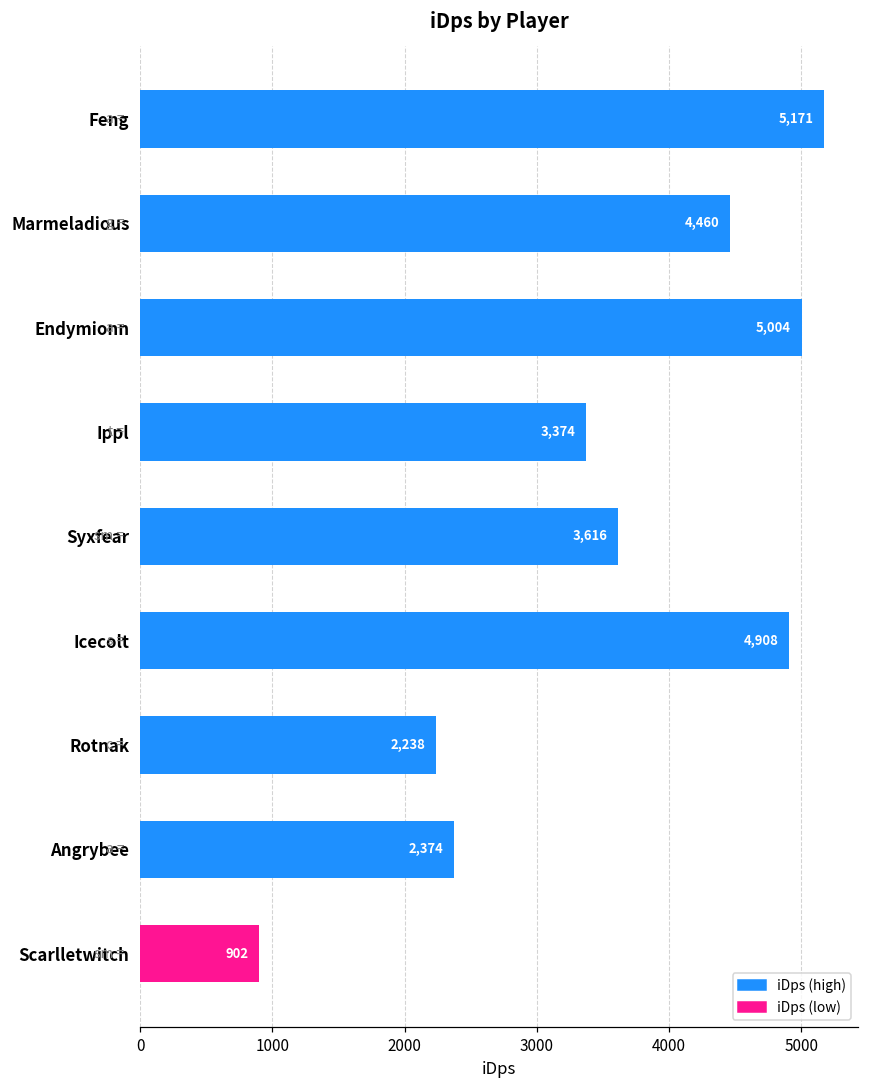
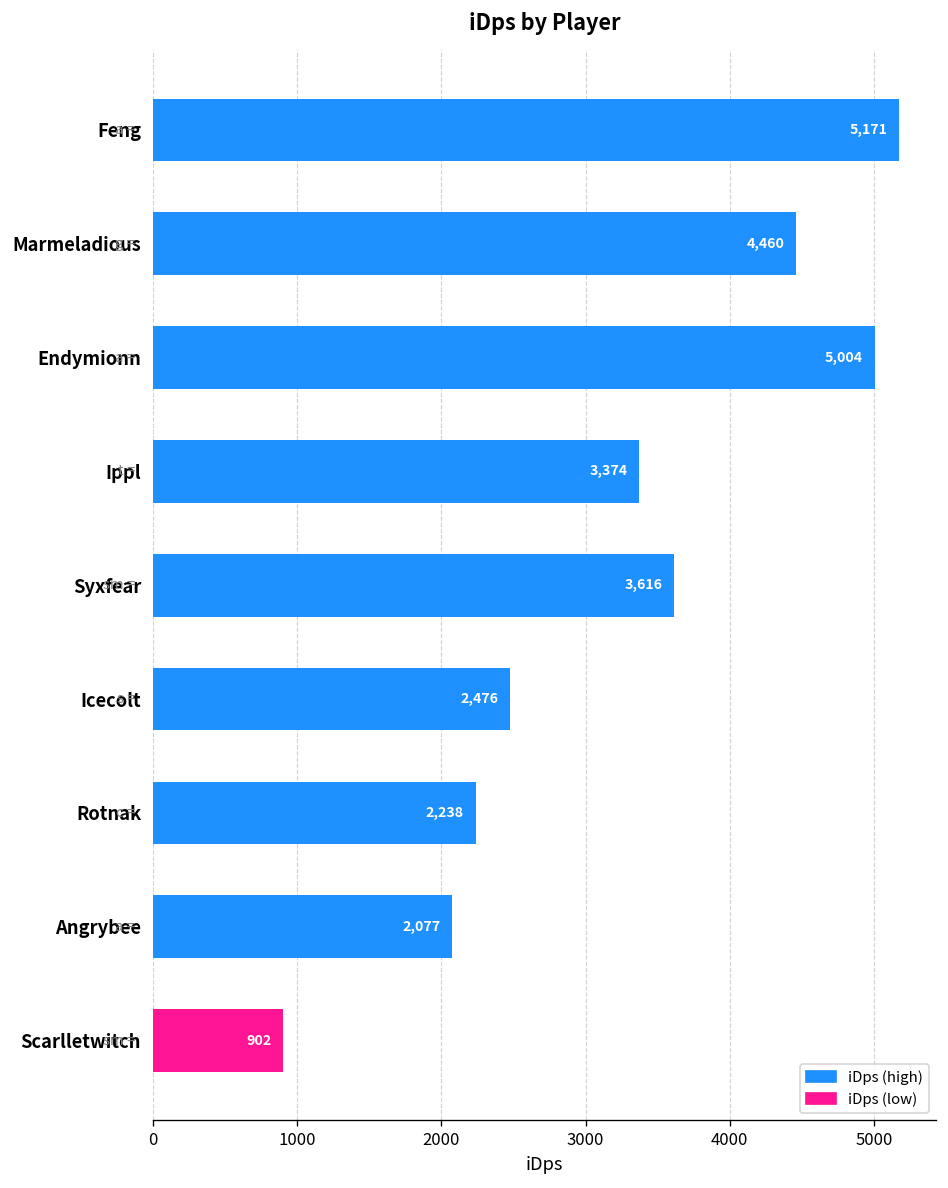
  {
    "Feng": "5,171",
    "Marmeladious": "4,460",
    "Endymionn": "5,004",
    "Ippl": "3,374",
    "Syxfear": "3,616",
-   "Icecolt": "4,908",
+   "Icecolt": "2,476",
    "Rotnak": "2,238",
-   "Angrybee": "2,374",
+   "Angrybee": "2,077",
    "Scarlletwitch": "902"
  }
